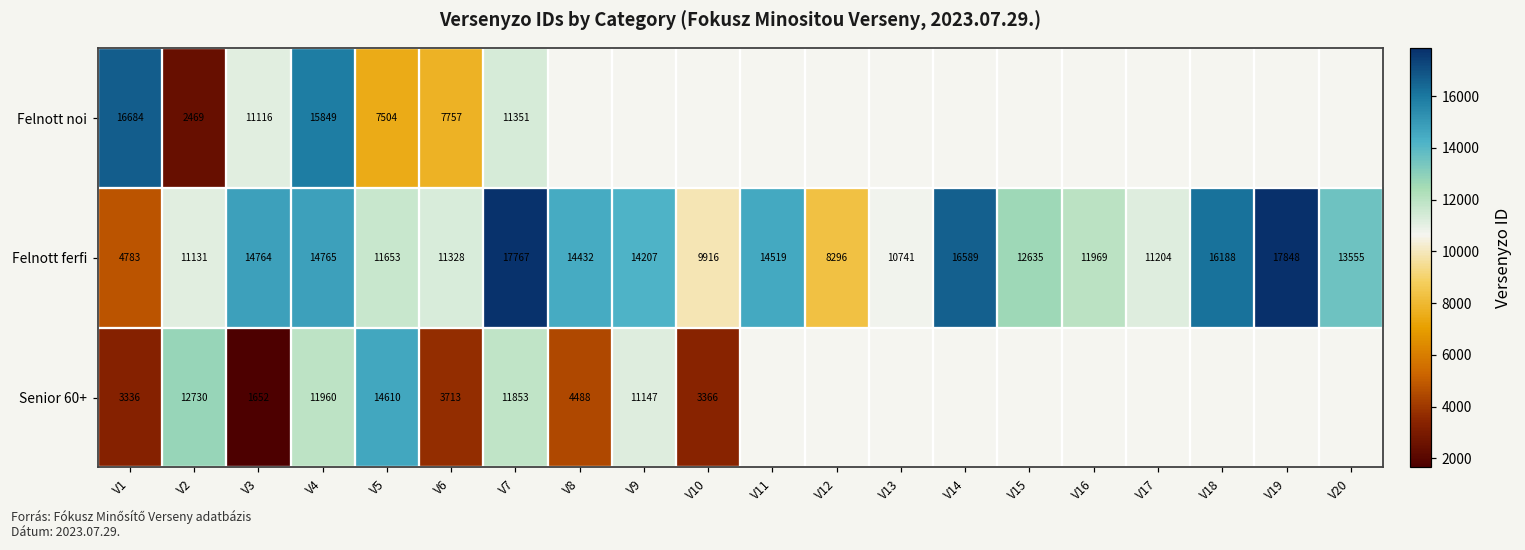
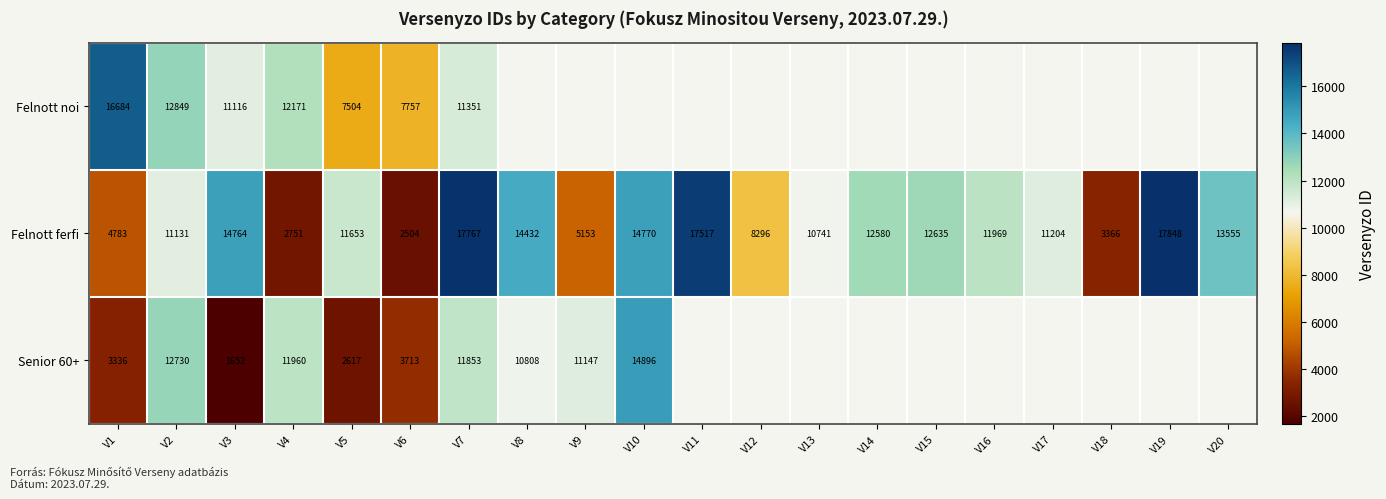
  {
    "Felnott noi": {
      "V1": 16684,
-     "V2": 2469,
+     "V2": 12849,
      "V3": 11116,
-     "V4": 15849,
+     "V4": 12171,
      "V5": 7504,
      "V6": 7757,
      "V7": 11351
    },
    "Felnott ferfi": {
      "V1": 4783,
      "V2": 11131,
      "V3": 14764,
-     "V4": 14765,
+     "V4": 2751,
      "V5": 11653,
-     "V6": 11328,
+     "V6": 2504,
      "V7": 17767,
      "V8": 14432,
-     "V9": 14207,
-     "V10": 9916,
-     "V11": 14519,
+     "V9": 5153,
+     "V10": 14770,
+     "V11": 17517,
      "V12": 8296,
      "V13": 10741,
-     "V14": 16589,
+     "V14": 12580,
      "V15": 12635,
      "V16": 11969,
      "V17": 11204,
-     "V18": 16188,
+     "V18": 3366,
      "V19": 17848,
      "V20": 13555
    },
    "Senior 60+": {
      "V1": 3336,
      "V2": 12730,
      "V3": 1652,
      "V4": 11960,
-     "V5": 14610,
+     "V5": 2617,
      "V6": 3713,
      "V7": 11853,
-     "V8": 4488,
+     "V8": 10808,
      "V9": 11147,
-     "V10": 3366
+     "V10": 14896
    }
  }
